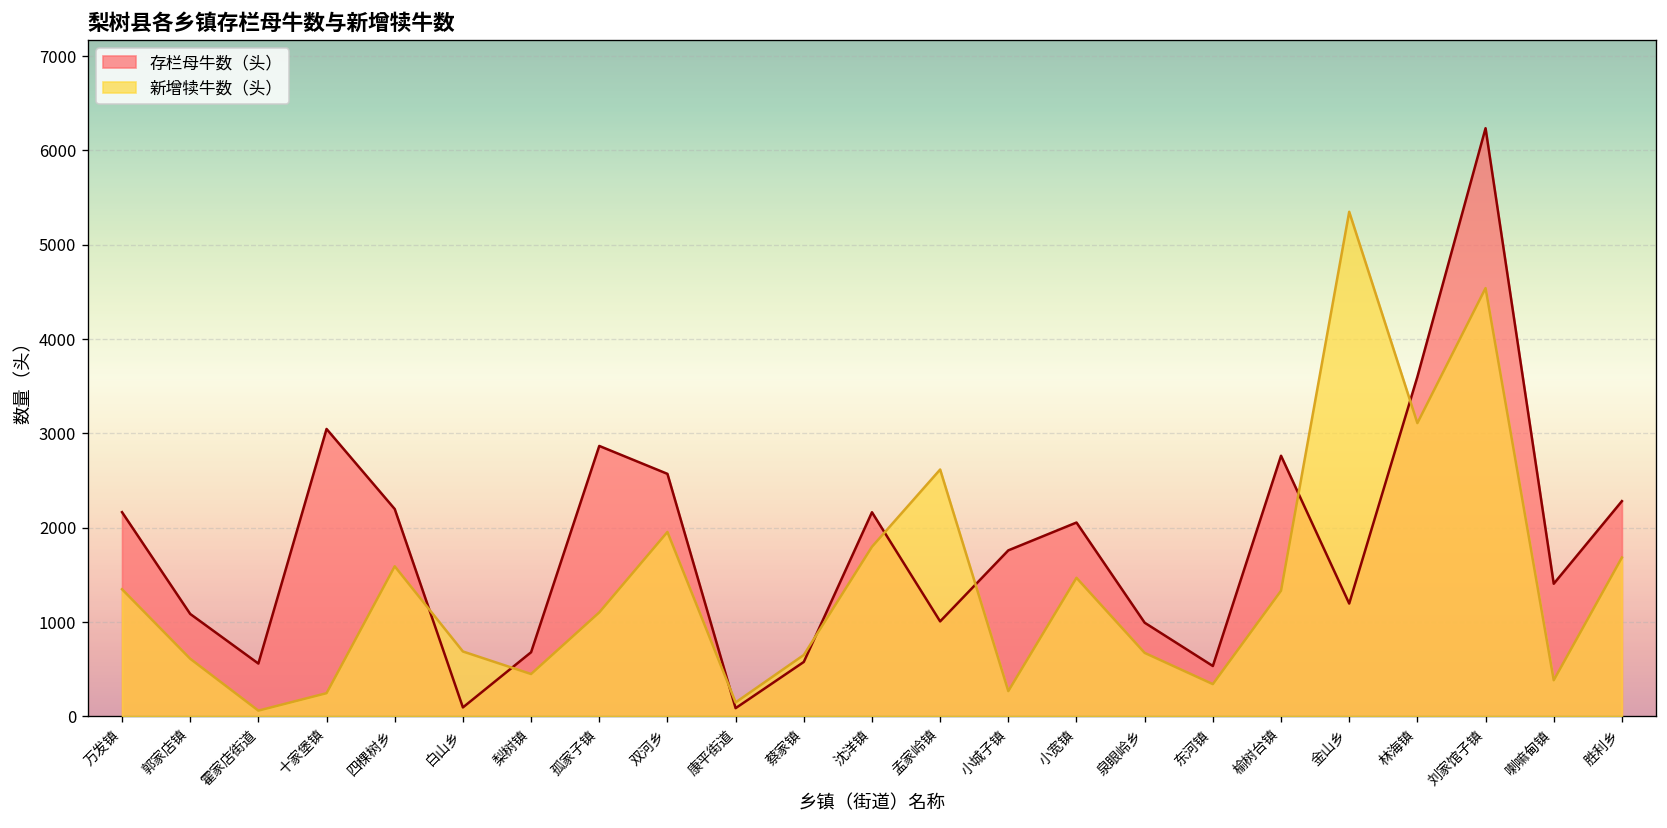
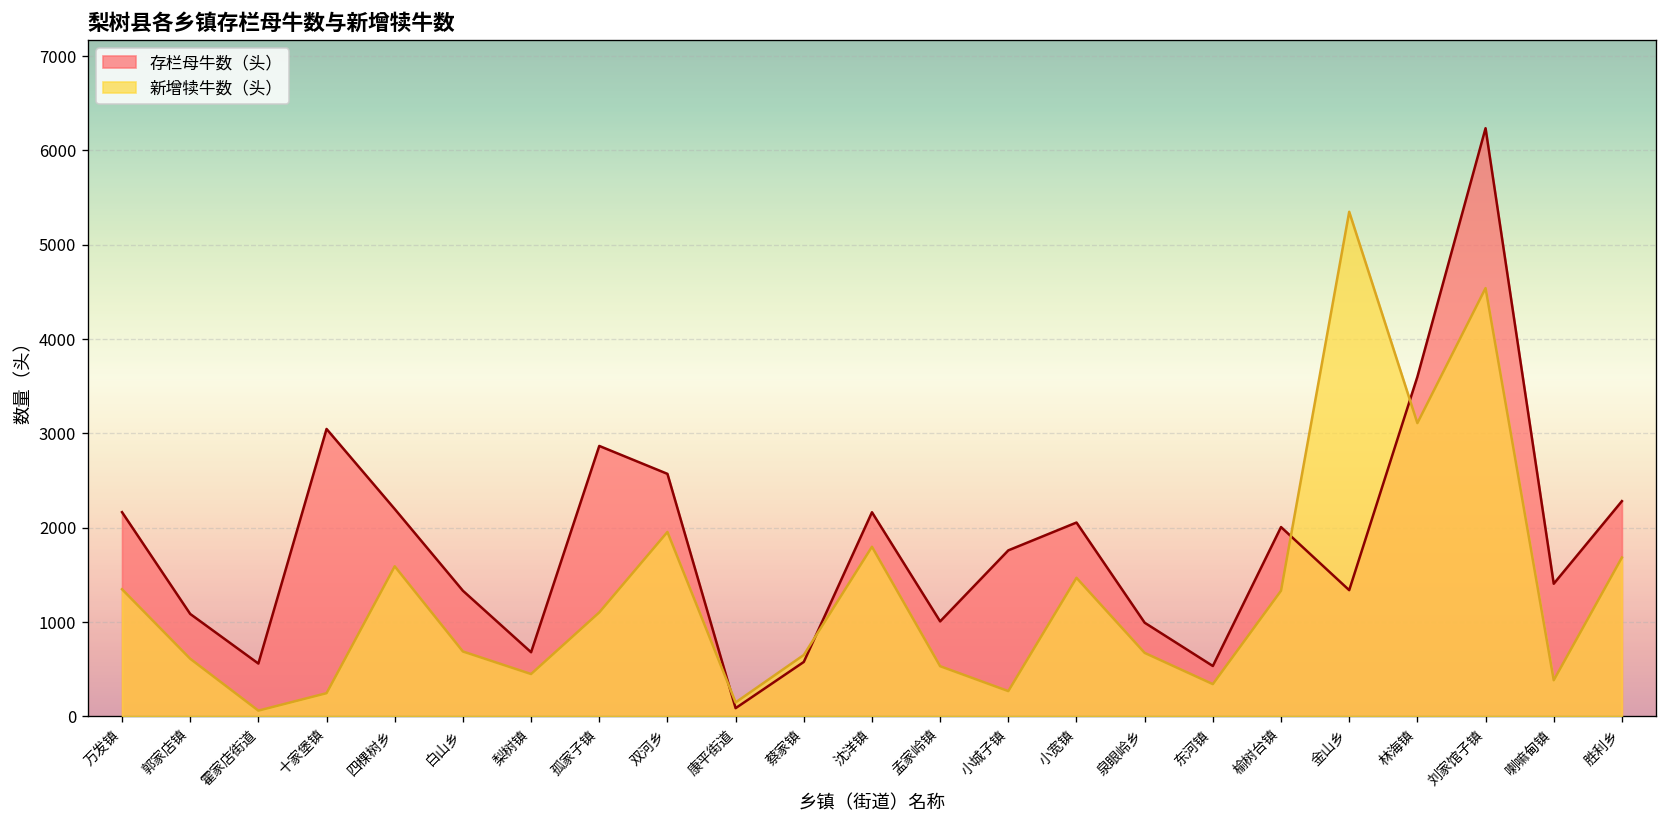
  {
    "存栏母牛数（头）": {
      "万发镇": 2200,
      "郭家店镇": 1100,
      "霍家店街道": 600,
      "十家堡镇": 3000,
      "四棵树乡": 2200,
-     "白山乡": 100,
+     "白山乡": 1300,
      "梨树镇": 700,
      "孤家子镇": 2900,
      "双河乡": 2600,
      "康平街道": 100,
      "蔡家镇": 600,
      "沈洋镇": 2200,
      "孟家岭镇": 1000,
      "小城子镇": 1800,
      "小宽镇": 2100,
      "泉眼岭乡": 1000,
      "东河镇": 500,
-     "榆树台镇": 2800,
-     "金山乡": 1200,
+     "榆树台镇": 2000,
+     "金山乡": 1300,
      "林海镇": 3600,
      "刘家馆子镇": 6200,
      "喇嘛甸镇": 1400,
      "胜利乡": 2300
    },
    "新增犊牛数（头）": {
      "万发镇": 1300,
      "郭家店镇": 600,
      "霍家店街道": 100,
      "十家堡镇": 200,
      "四棵树乡": 1600,
      "白山乡": 700,
      "梨树镇": 400,
      "孤家子镇": 1100,
      "双河乡": 2000,
      "康平街道": 100,
      "蔡家镇": 700,
      "沈洋镇": 1800,
-     "孟家岭镇": 2600,
+     "孟家岭镇": 500,
      "小城子镇": 300,
      "小宽镇": 1500,
      "泉眼岭乡": 700,
      "东河镇": 300,
      "榆树台镇": 1300,
      "金山乡": 5300,
      "林海镇": 3100,
      "刘家馆子镇": 4500,
      "喇嘛甸镇": 400,
      "胜利乡": 1700
    }
  }
